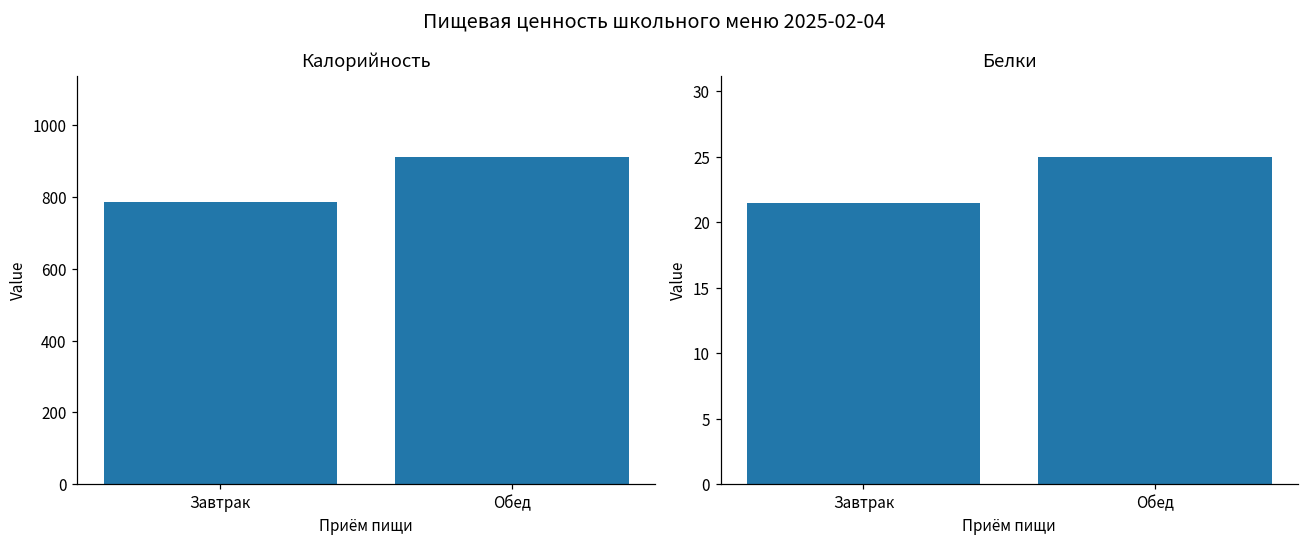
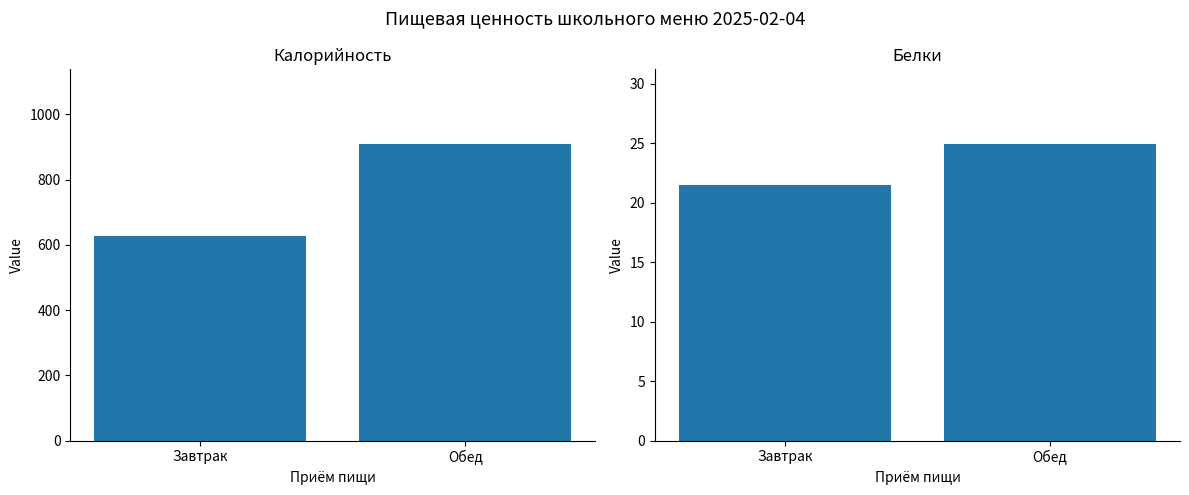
  {
    "Калорийность": {
-     "Завтрак": 790,
+     "Завтрак": 630,
      "Обед": 910
    },
    "Белки": {
      "Завтрак": 21.5,
      "Обед": 25.0
    }
  }
